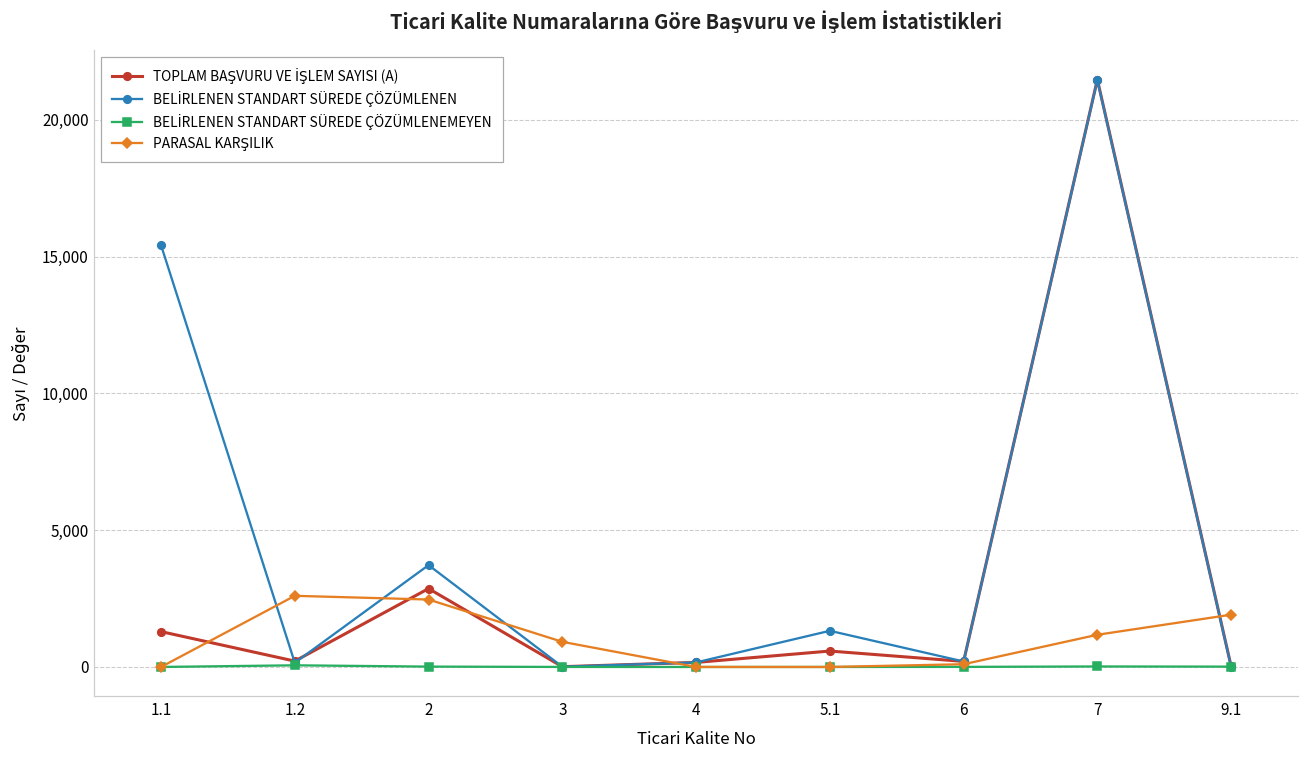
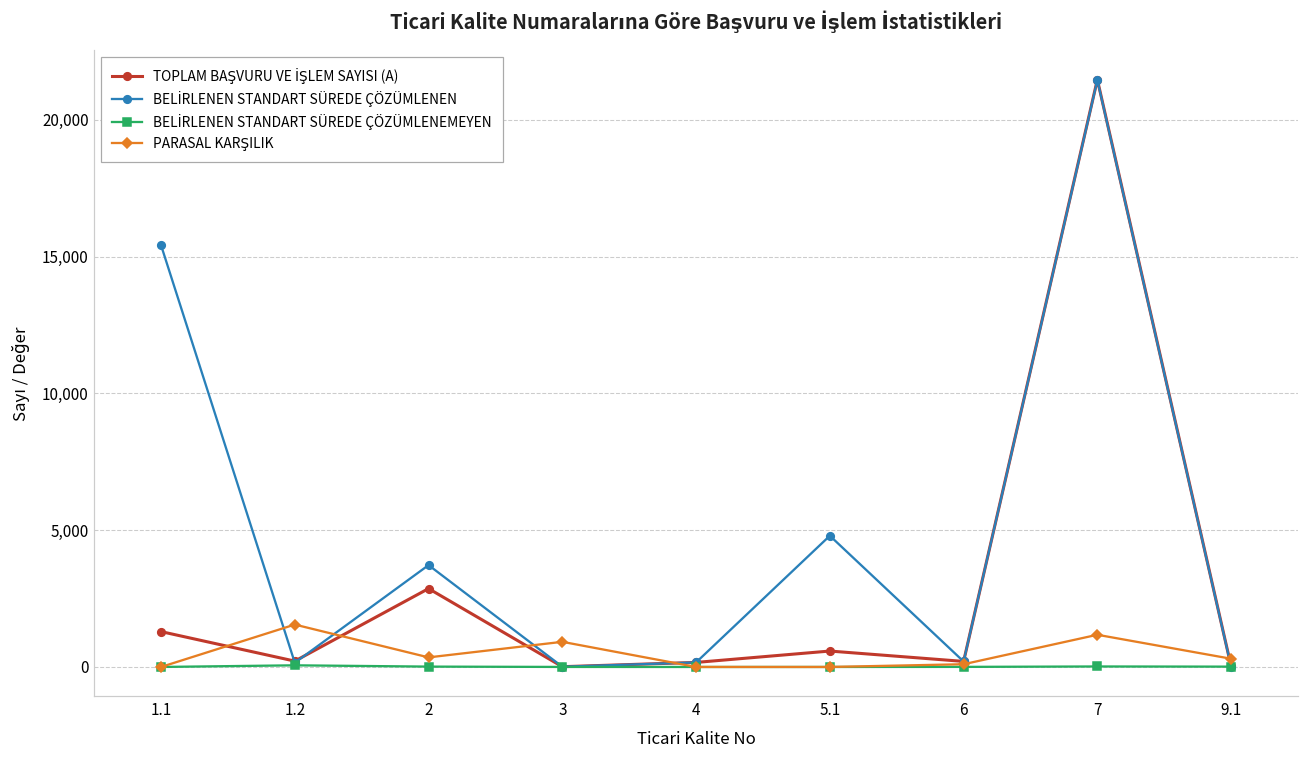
  {
    "TOPLAM BAŞVURU VE İŞLEM SAYISI (A)": {
      "1.1": "1,300",
      "2": "2,900",
      "5.1": "600"
    },
    "BELİRLENEN STANDART SÜREDE ÇÖZÜMLENEN": {
      "1.1": "15,400",
      "2": "3,700",
-     "5.1": "1,300"
+     "5.1": "4,800"
    },
    "BELİRLENEN STANDART SÜREDE ÇÖZÜMLENEMEYEN": {
      "2": "0",
      "7": "0"
    },
    "PARASAL KARŞILIK": {
-     "1.2": "2,600",
-     "2": "2,500",
+     "1.2": "1,600",
+     "2": "400",
      "3": "900",
      "7": "1,200",
-     "9.1": "1,900"
+     "9.1": "300"
    }
  }
